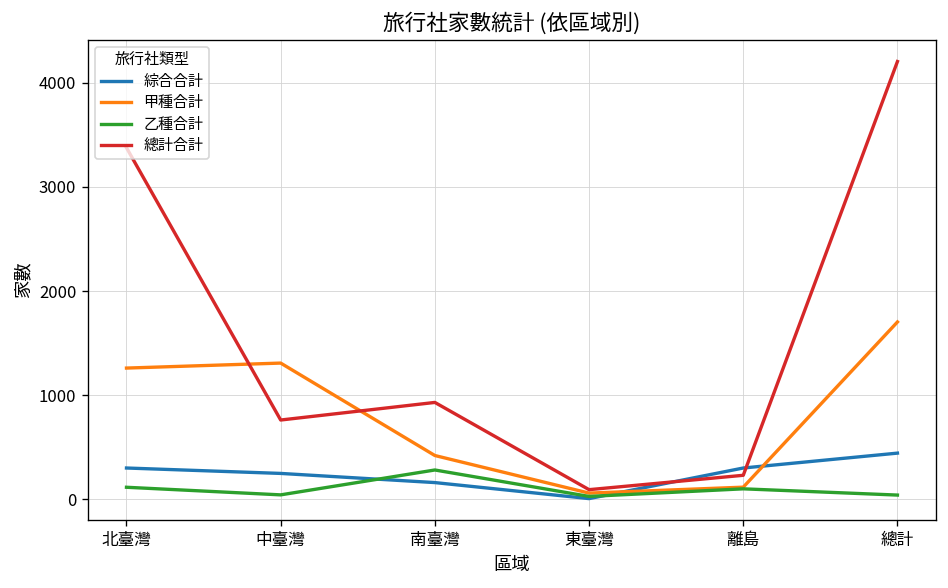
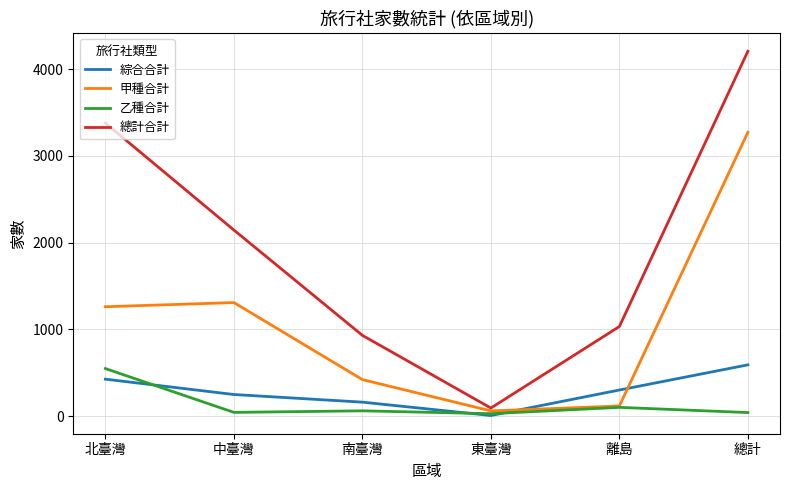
  {
    "綜合合計": {
-     "北臺灣": 300,
+     "北臺灣": 400,
      "中臺灣": 200,
      "南臺灣": 200,
      "離島": 300,
-     "總計": 400
+     "總計": 600
    },
    "甲種合計": {
      "北臺灣": 1300,
      "中臺灣": 1300,
      "南臺灣": 400,
      "東臺灣": 100,
-     "總計": 1700
+     "總計": 3300
    },
    "乙種合計": {
-     "北臺灣": 100,
+     "北臺灣": 500,
      "中臺灣": 0,
-     "南臺灣": 300,
+     "南臺灣": 100,
      "總計": 0
    },
    "總計合計": {
-     "中臺灣": 800,
+     "中臺灣": 2100,
      "南臺灣": 900,
      "東臺灣": 100,
-     "離島": 200,
+     "離島": 1000,
      "總計": 4200
    }
  }
